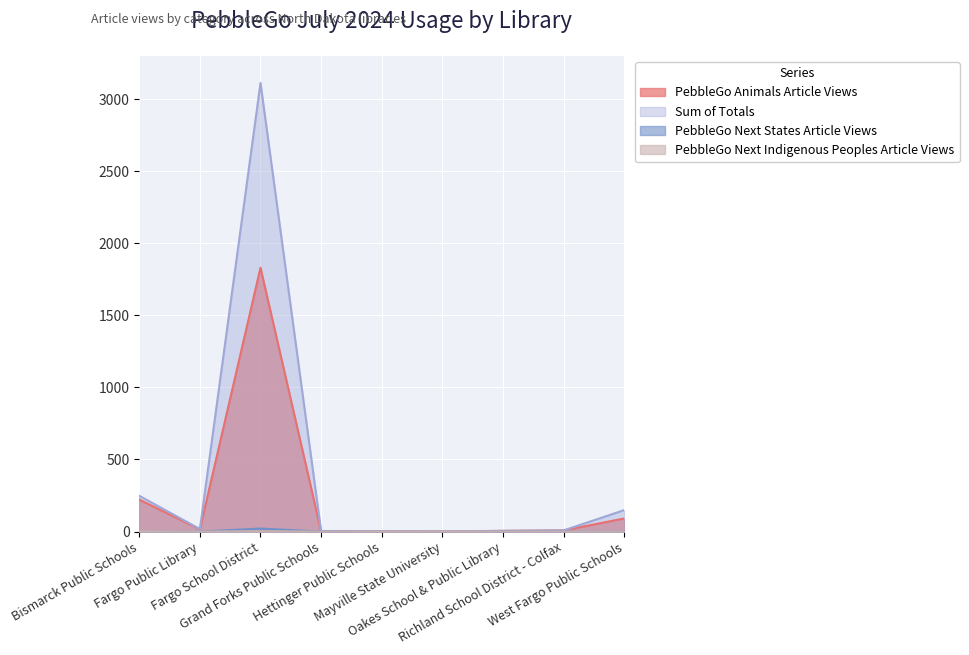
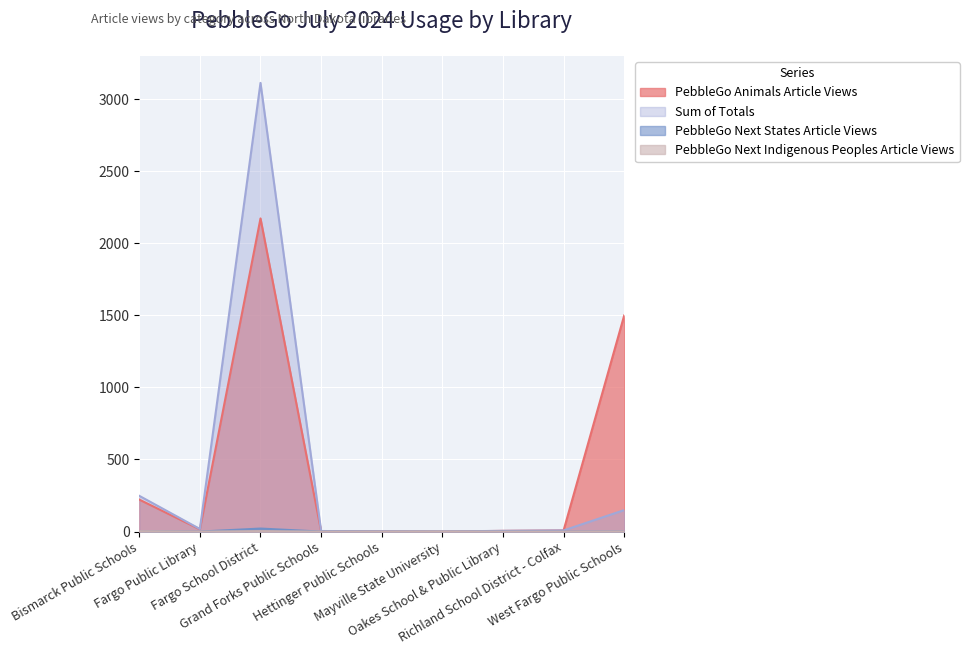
  {
    "PebbleGo Animals Article Views": {
      "Bismarck Public Schools": 220,
-     "Fargo School District": 1830,
-     "West Fargo Public Schools": 90
+     "Fargo School District": 2170,
+     "West Fargo Public Schools": 1500
    }
  }
